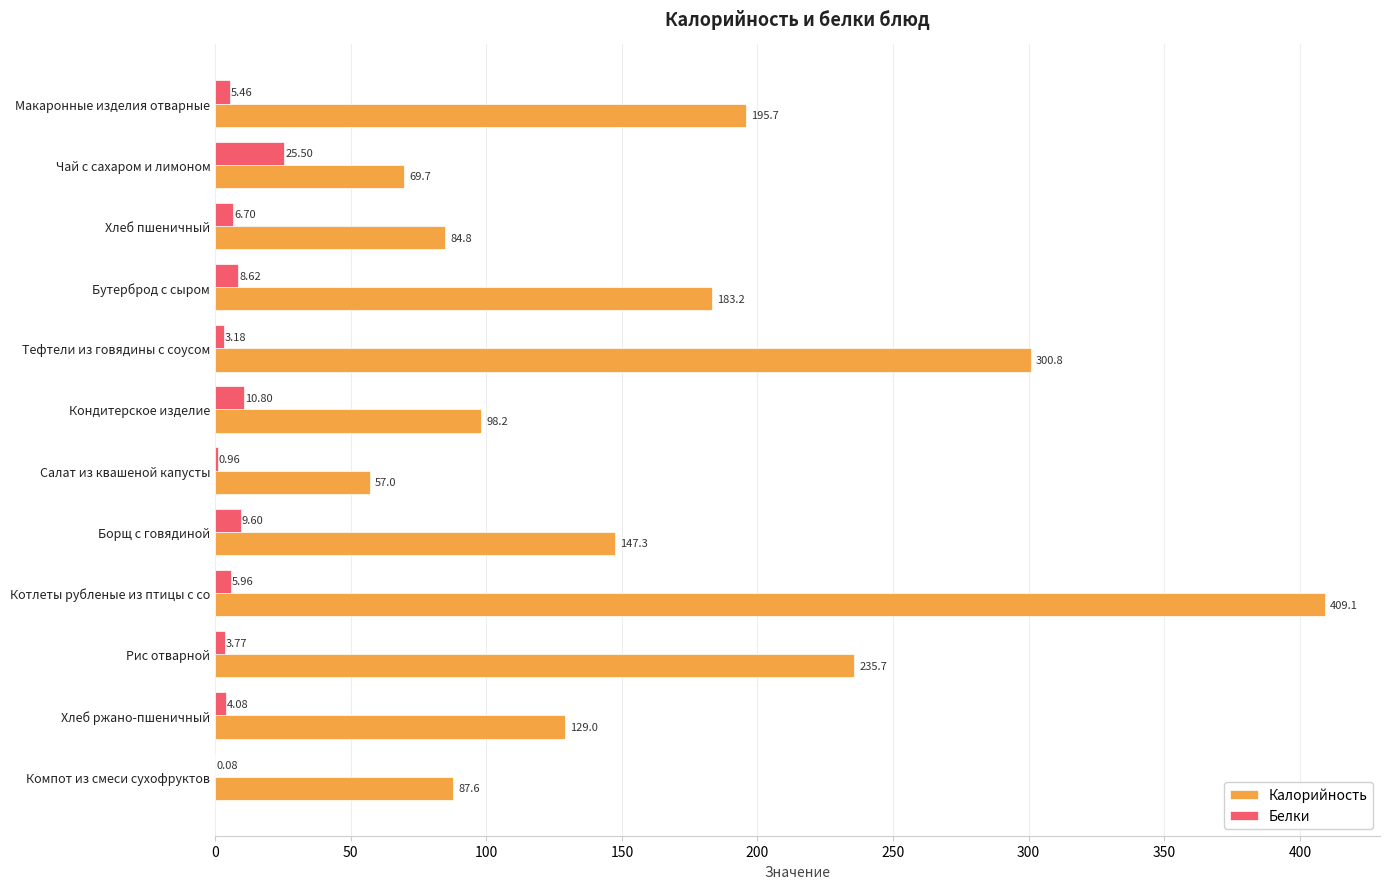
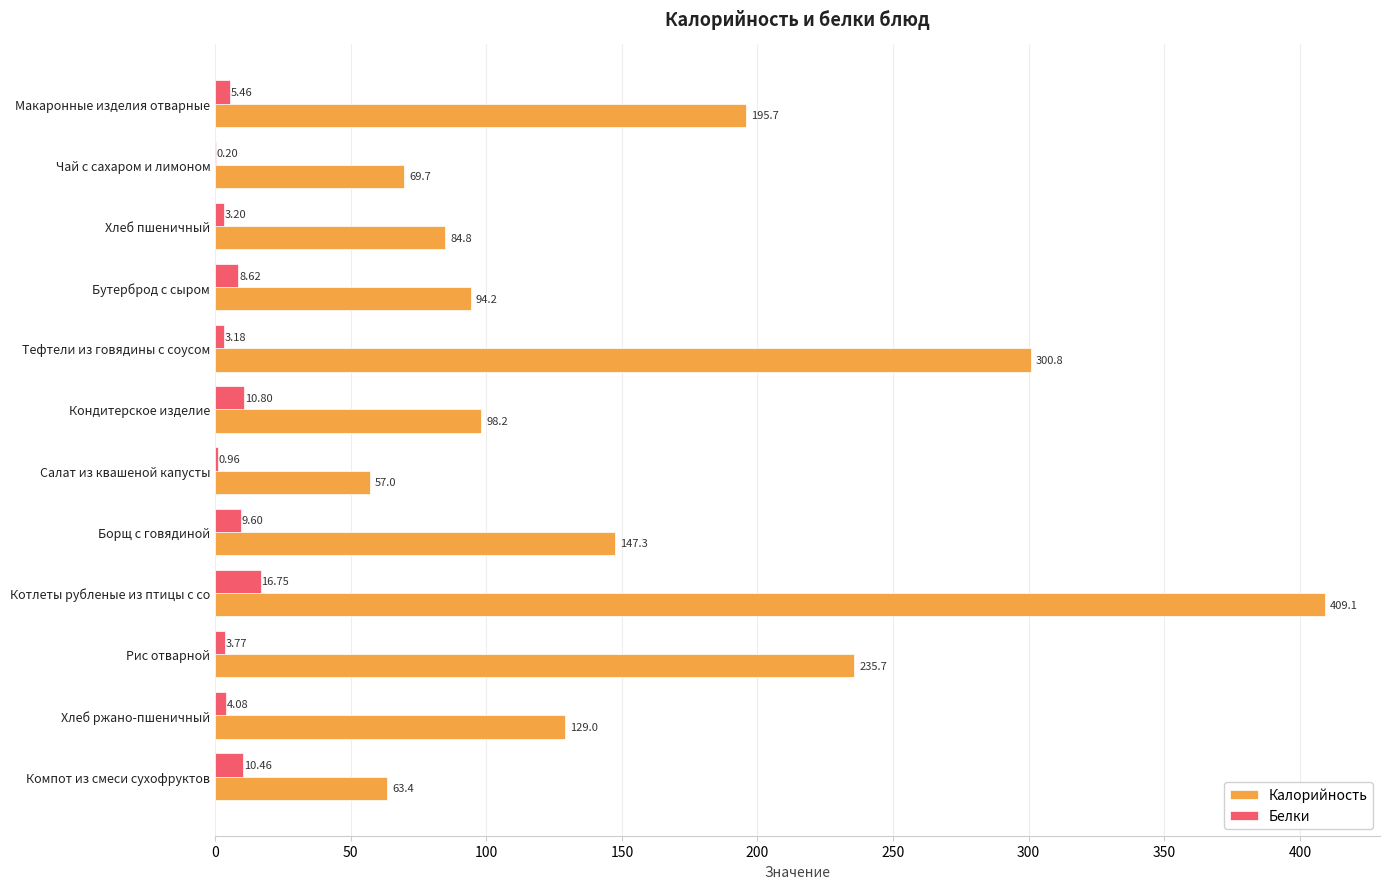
  {
    "Калорийность": {
      "Макаронные изделия отварные": 195.7,
      "Чай с сахаром и лимоном": 69.7,
      "Хлеб пшеничный": 84.8,
-     "Бутерброд с сыром": 183.2,
+     "Бутерброд с сыром": 94.2,
      "Тефтели из говядины с соусом": 300.8,
      "Кондитерское изделие": 98.2,
      "Салат из квашеной капусты": 57.0,
      "Борщ с говядиной": 147.3,
      "Котлеты рубленые из птицы с со": 409.1,
      "Рис отварной": 235.7,
      "Хлеб ржано-пшеничный": 129.0,
-     "Компот из смеси сухофруктов": 87.6
+     "Компот из смеси сухофруктов": 63.4
    },
    "Белки": {
      "Макаронные изделия отварные": 5.46,
-     "Чай с сахаром и лимоном": 25.50,
-     "Хлеб пшеничный": 6.70,
+     "Чай с сахаром и лимоном": 0.20,
+     "Хлеб пшеничный": 3.20,
      "Бутерброд с сыром": 8.62,
      "Тефтели из говядины с соусом": 3.18,
      "Кондитерское изделие": 10.80,
      "Салат из квашеной капусты": 0.96,
      "Борщ с говядиной": 9.60,
-     "Котлеты рубленые из птицы с со": 5.96,
+     "Котлеты рубленые из птицы с со": 16.75,
      "Рис отварной": 3.77,
      "Хлеб ржано-пшеничный": 4.08,
-     "Компот из смеси сухофруктов": 0.08
+     "Компот из смеси сухофруктов": 10.46
    }
  }
